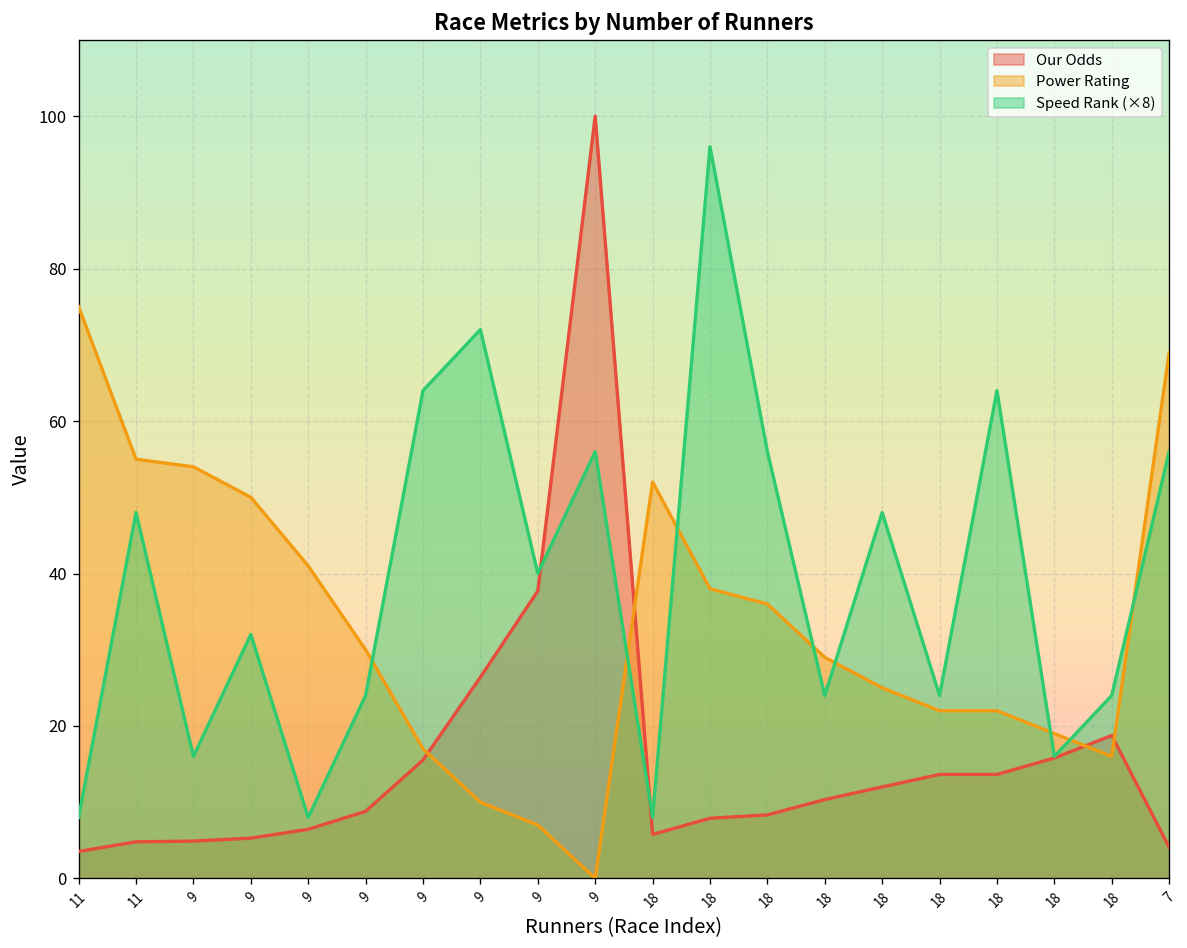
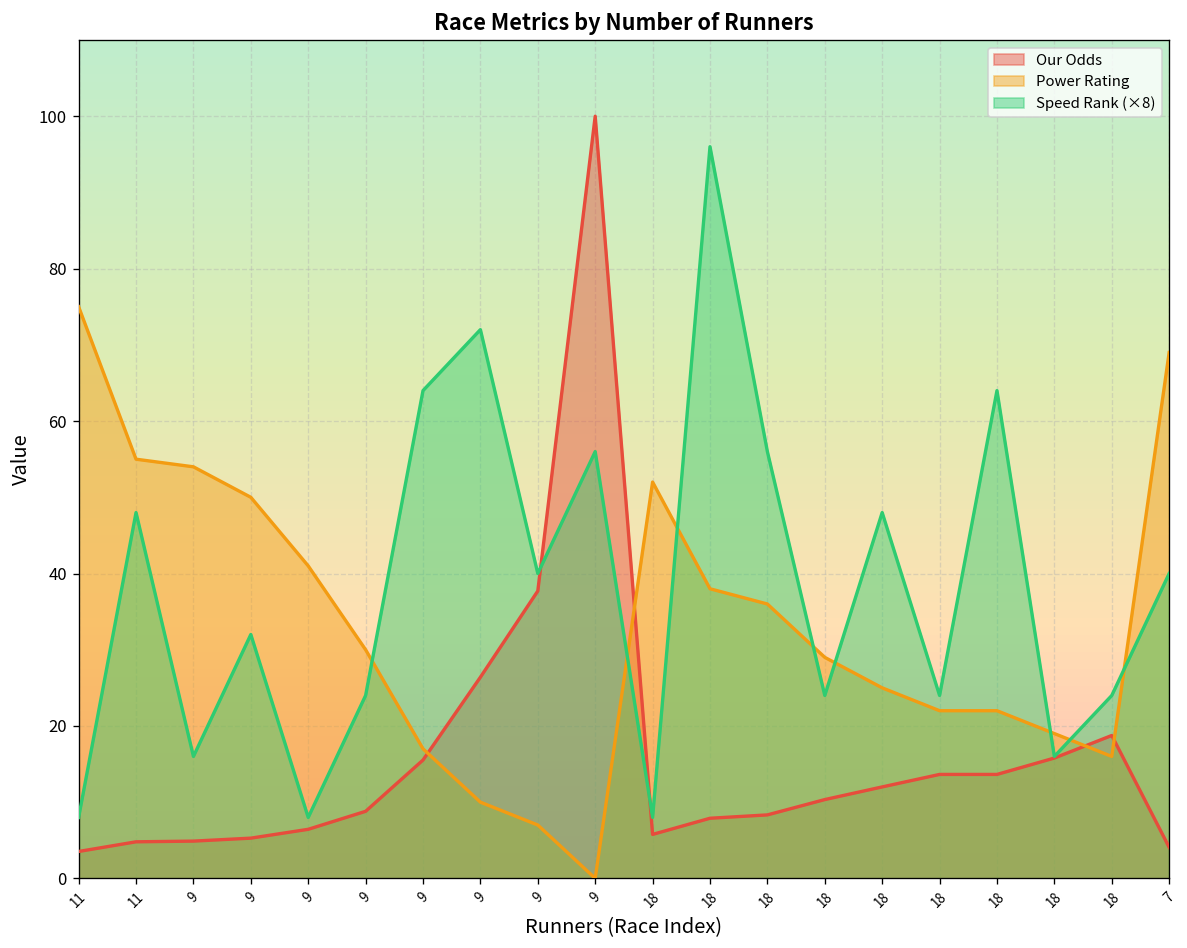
  {
    "Our Odds": {
      "7": 4
    },
    "Power Rating": {
      "7": 69
    },
    "Speed Rank (×8)": {
-     "7": 56
+     "7": 40
    }
  }
